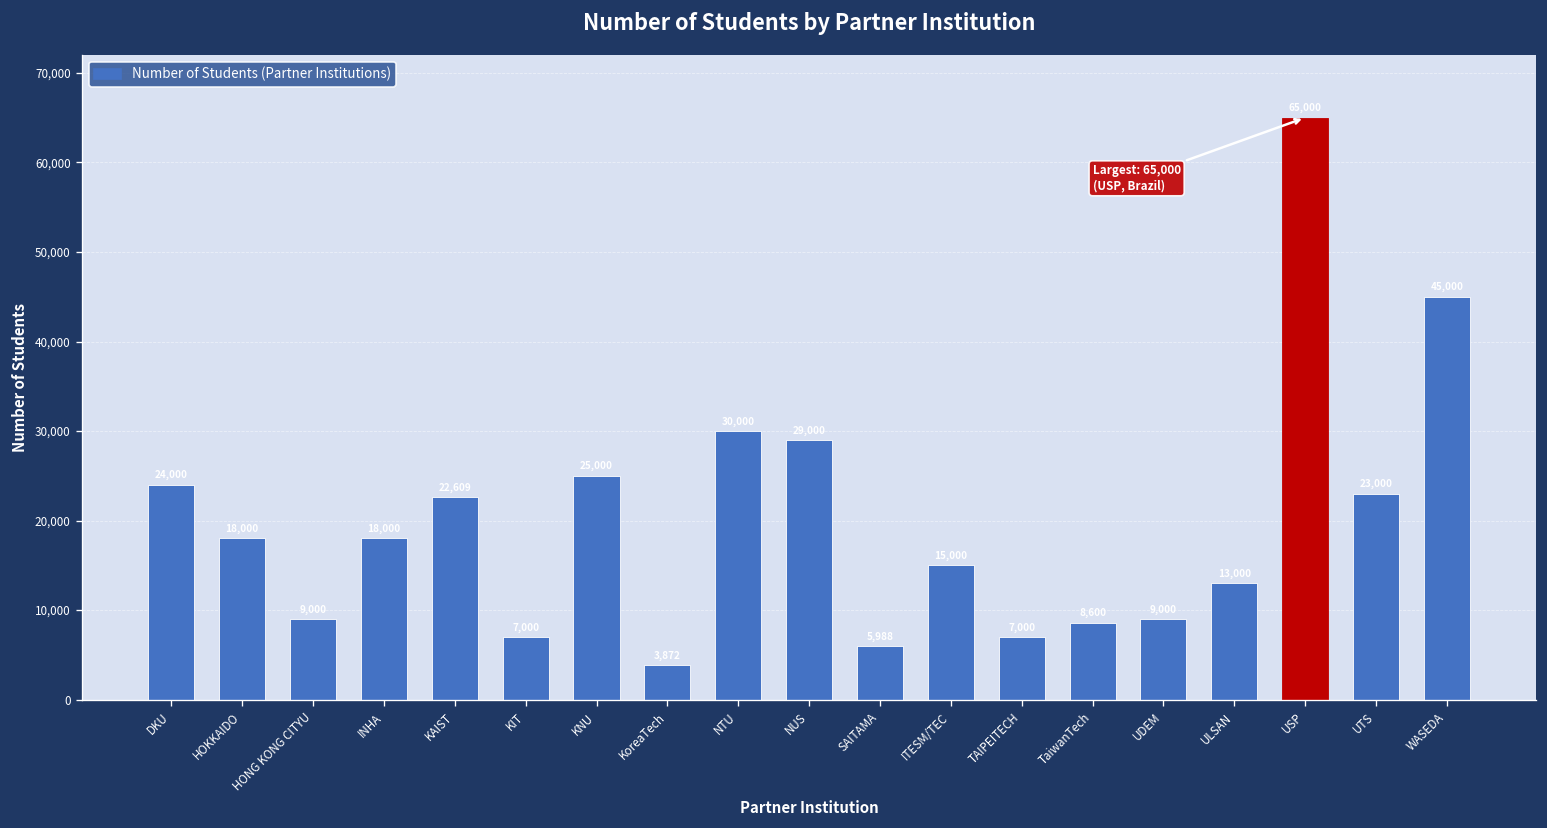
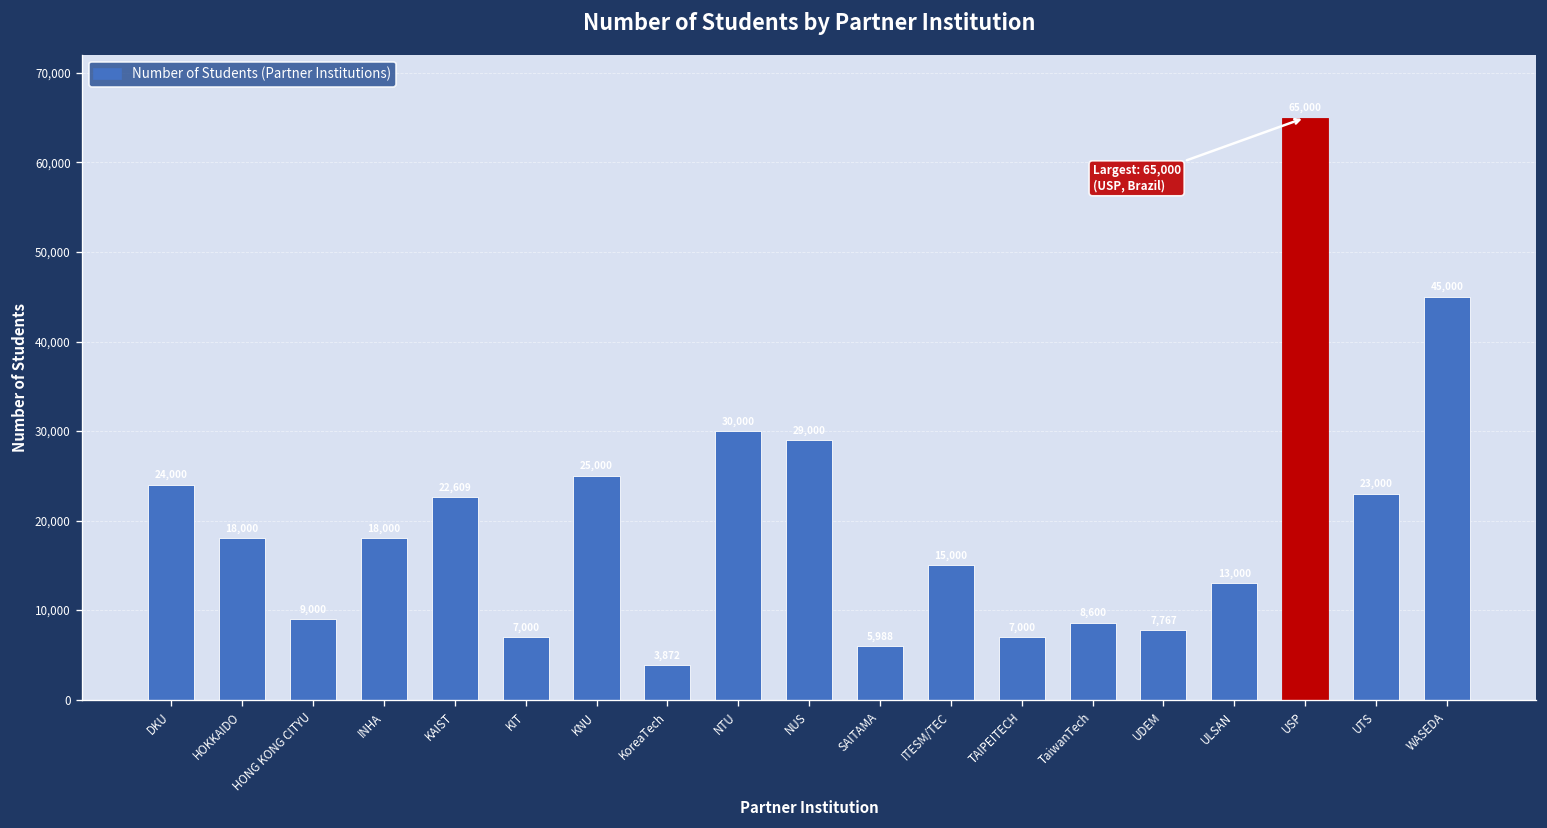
  {
    "DKU": "24,000",
    "HOKKAIDO": "18,000",
    "HONG KONG CITYU": "9,000",
    "INHA": "18,000",
    "KAIST": "23,000",
    "KIT": "7,000",
    "KNU": "25,000",
    "KoreaTech": "4,000",
    "NTU": "30,000",
    "NUS": "29,000",
    "SAITAMA": "6,000",
    "ITESM/TEC": "15,000",
    "TAIPEITECH": "7,000",
    "TaiwanTech": "9,000",
-   "UDEM": "9,000",
+   "UDEM": "8,000",
    "ULSAN": "13,000",
    "USP": "65,000",
    "UTS": "23,000",
    "WASEDA": "45,000"
  }
